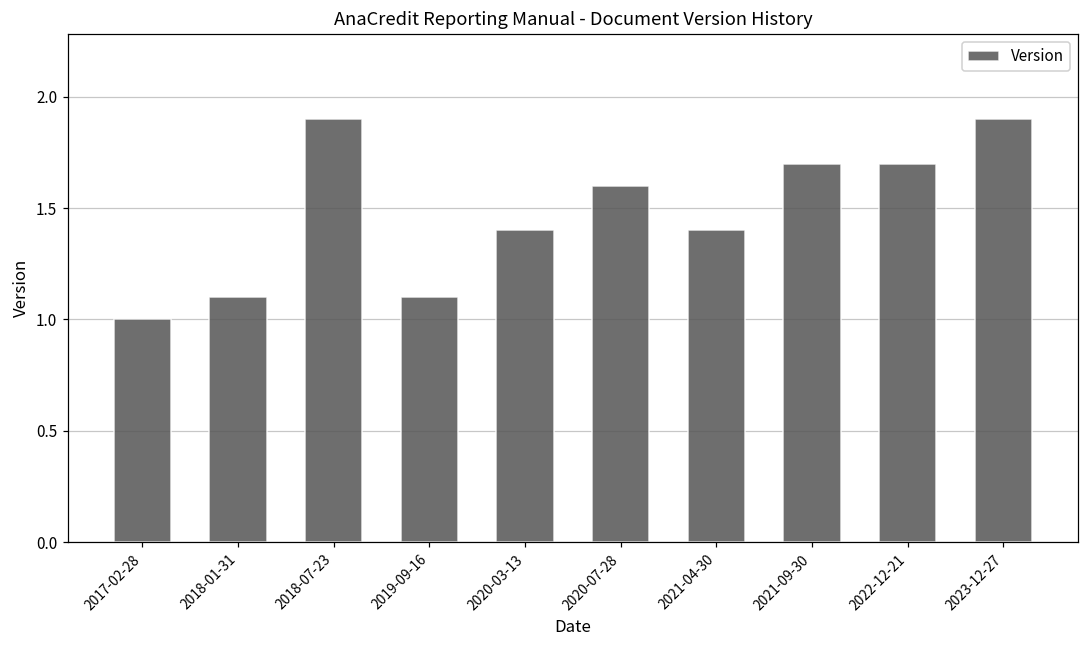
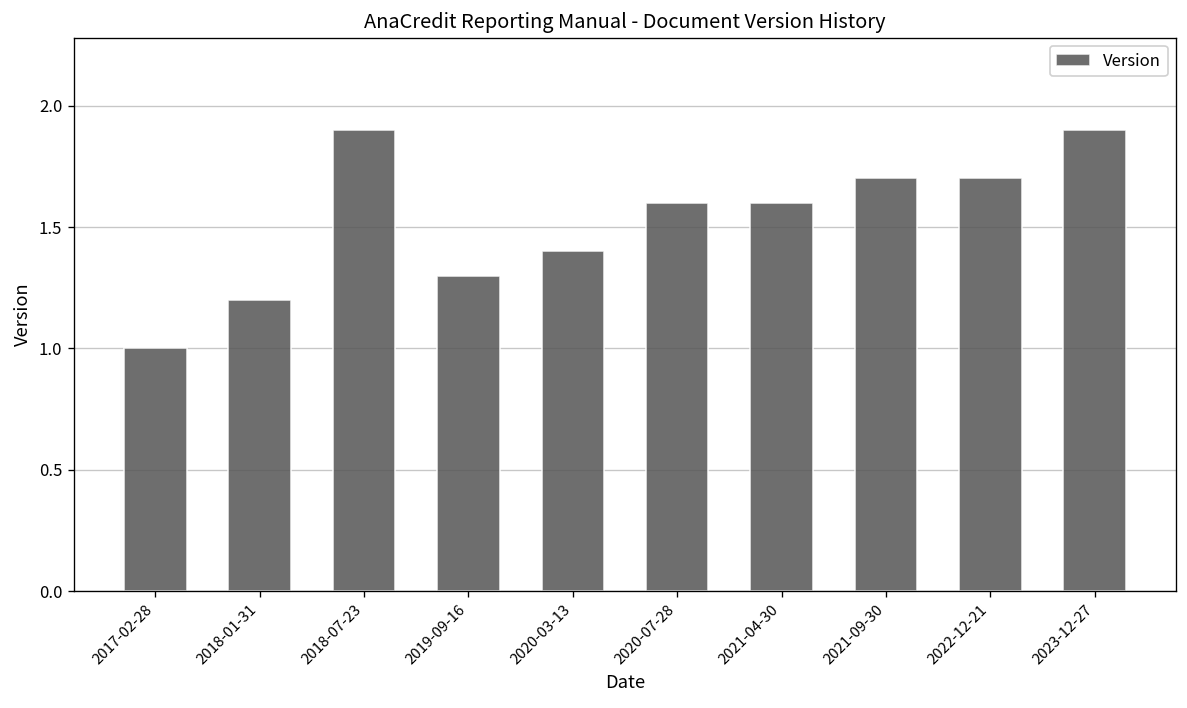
  {
    "2017-02-28": 1.0,
-   "2018-01-31": 1.1,
+   "2018-01-31": 1.2,
    "2018-07-23": 1.9,
-   "2019-09-16": 1.1,
+   "2019-09-16": 1.3,
    "2020-03-13": 1.4,
    "2020-07-28": 1.6,
-   "2021-04-30": 1.4,
+   "2021-04-30": 1.6,
    "2021-09-30": 1.7,
    "2022-12-21": 1.7,
    "2023-12-27": 1.9
  }
